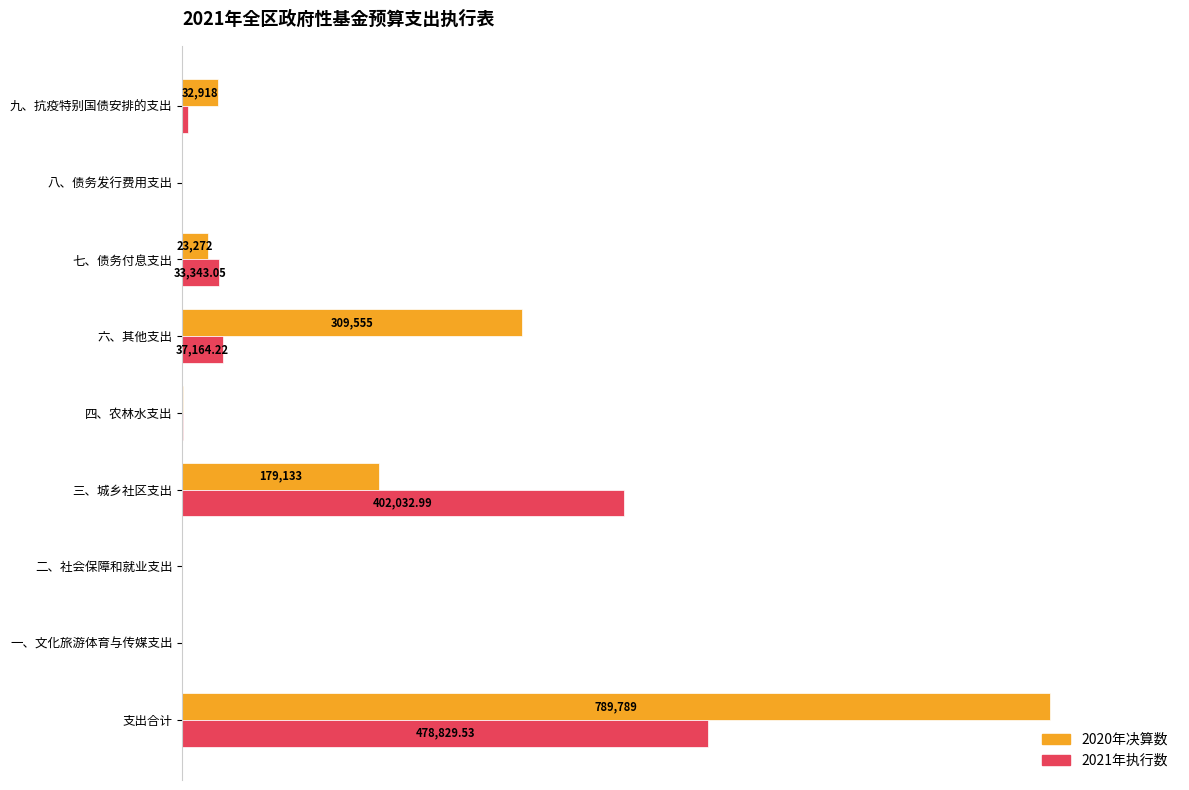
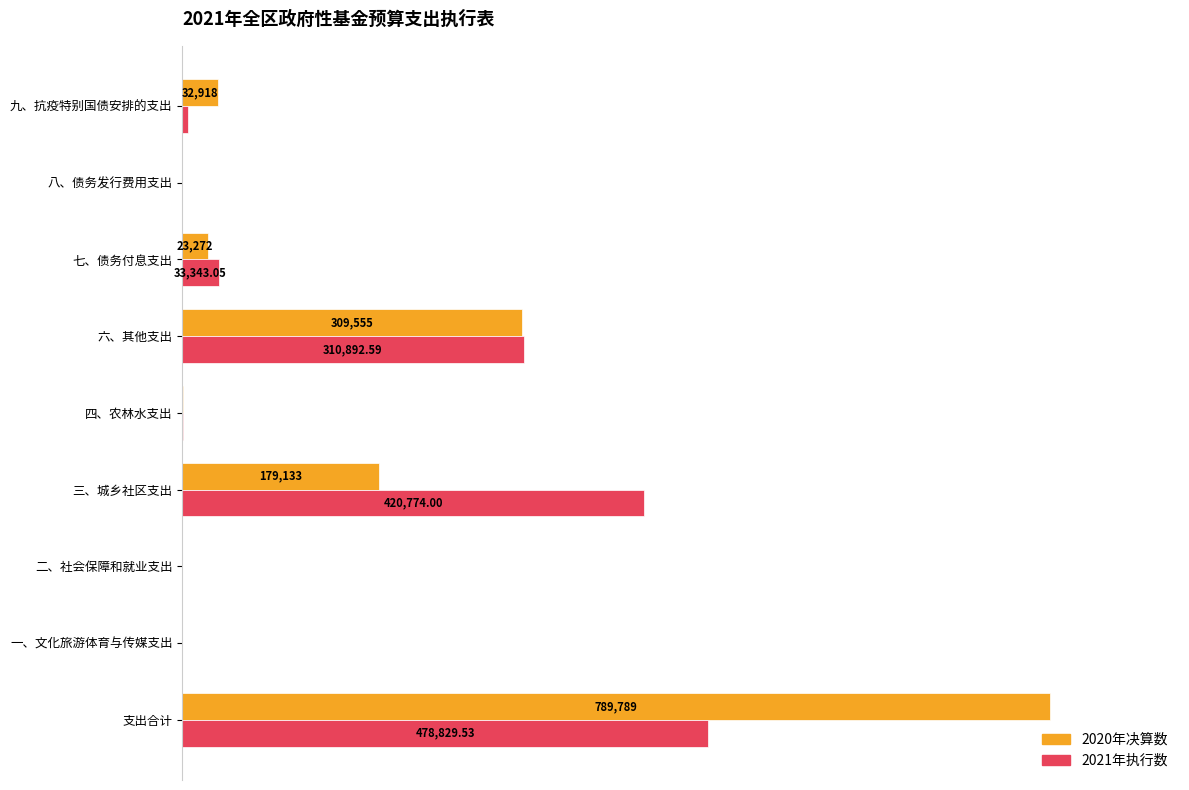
  {
    "2021年执行数": {
-     "六、其他支出": "37,164.22",
-     "三、城乡社区支出": "402,032.99"
+     "六、其他支出": "310,892.59",
+     "三、城乡社区支出": "420,774.00"
    }
  }
